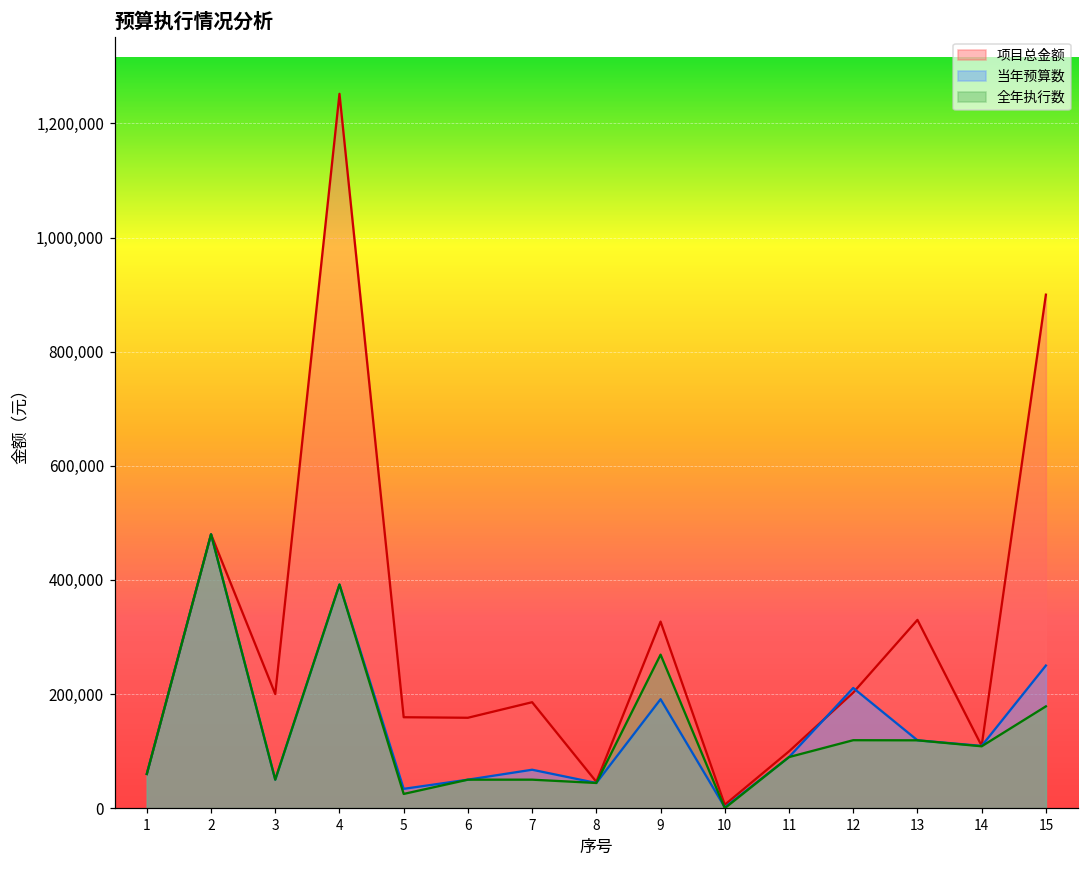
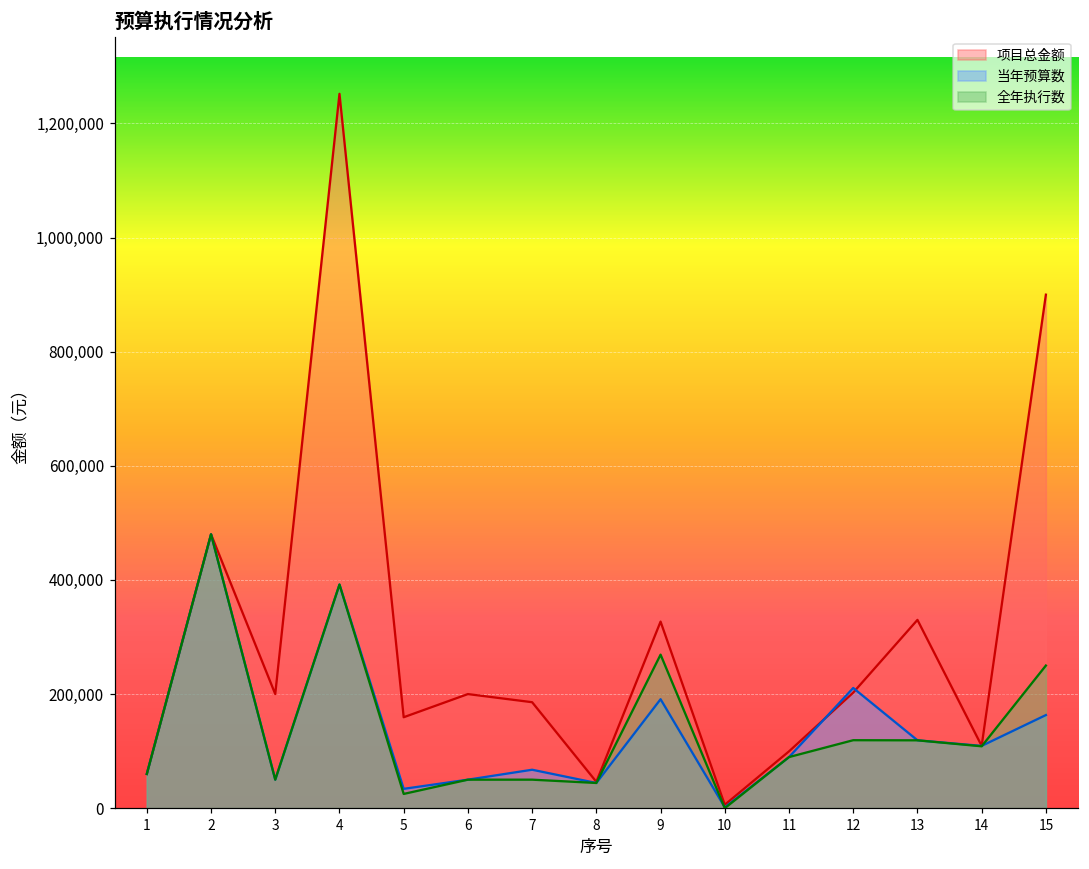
  {
    "项目总金额": {
      "3": "200,000",
      "4": "1,250,000",
      "5": "160,000",
-     "6": "160,000",
+     "6": "200,000",
      "7": "190,000",
      "9": "330,000",
      "11": "100,000",
      "12": "200,000",
      "13": "330,000",
      "15": "900,000"
    },
    "当年预算数": {
      "5": "30,000",
      "7": "70,000",
      "9": "190,000",
      "12": "210,000",
-     "15": "250,000"
+     "15": "160,000"
    },
    "全年执行数": {
      "5": "30,000",
      "7": "50,000",
      "9": "270,000",
      "12": "120,000",
-     "15": "180,000"
+     "15": "250,000"
    }
  }
